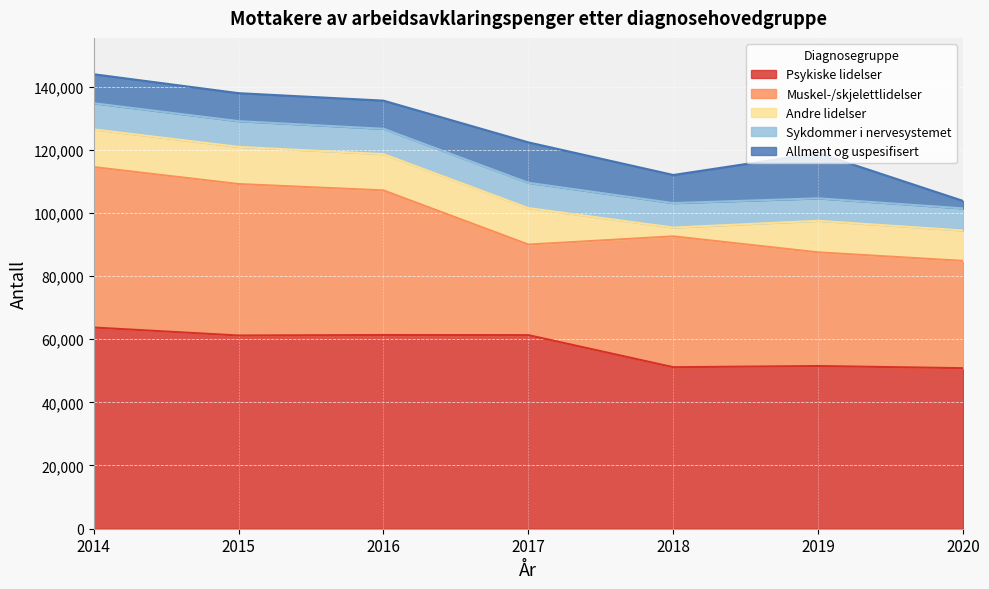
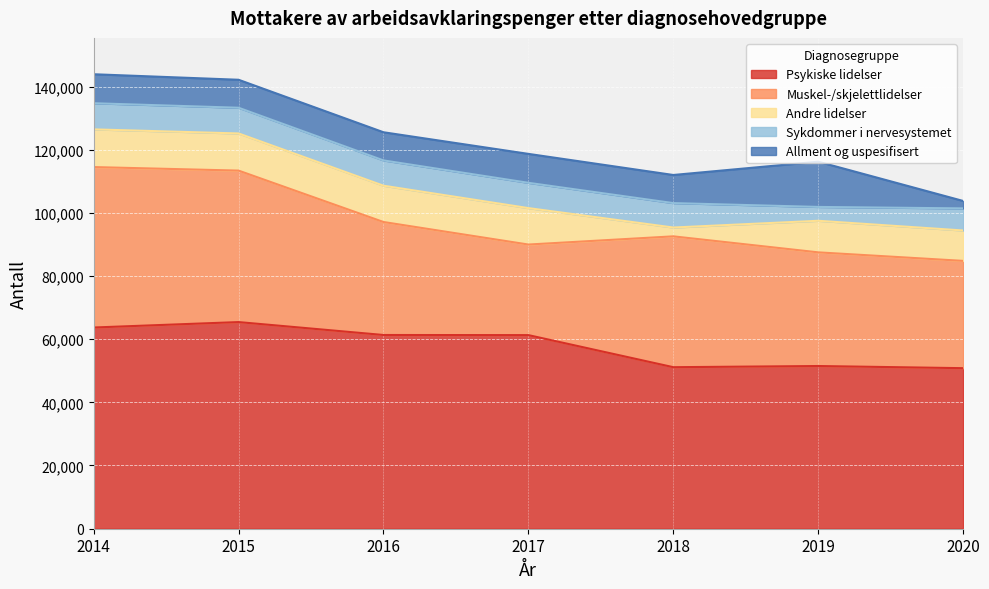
  {
    "Psykiske lidelser": {
      "2014": "64,000",
-     "2015": "61,000",
+     "2015": "65,000",
      "2016": "61,000",
      "2017": "61,000",
      "2018": "51,000",
      "2019": "52,000",
      "2020": "51,000"
    },
    "Muskel-/skjelettlidelser": {
      "2014": "51,000",
      "2015": "48,000",
-     "2016": "46,000",
+     "2016": "36,000",
      "2017": "29,000",
      "2018": "41,000",
      "2019": "36,000",
      "2020": "34,000"
    },
    "Andre lidelser": {
      "2014": "12,000",
      "2015": "12,000",
      "2016": "11,000",
      "2017": "12,000",
      "2018": "3,000",
      "2019": "10,000",
      "2020": "10,000"
    },
    "Sykdommer i nervesystemet": {
      "2014": "8,000",
      "2015": "8,000",
      "2016": "8,000",
      "2017": "8,000",
      "2018": "8,000",
-     "2019": "7,000",
+     "2019": "4,000",
      "2020": "7,000"
    },
    "Allment og uspesifisert": {
      "2014": "9,000",
      "2015": "9,000",
      "2016": "9,000",
-     "2017": "13,000",
+     "2017": "9,000",
      "2018": "9,000",
      "2020": "2,000"
    }
  }
